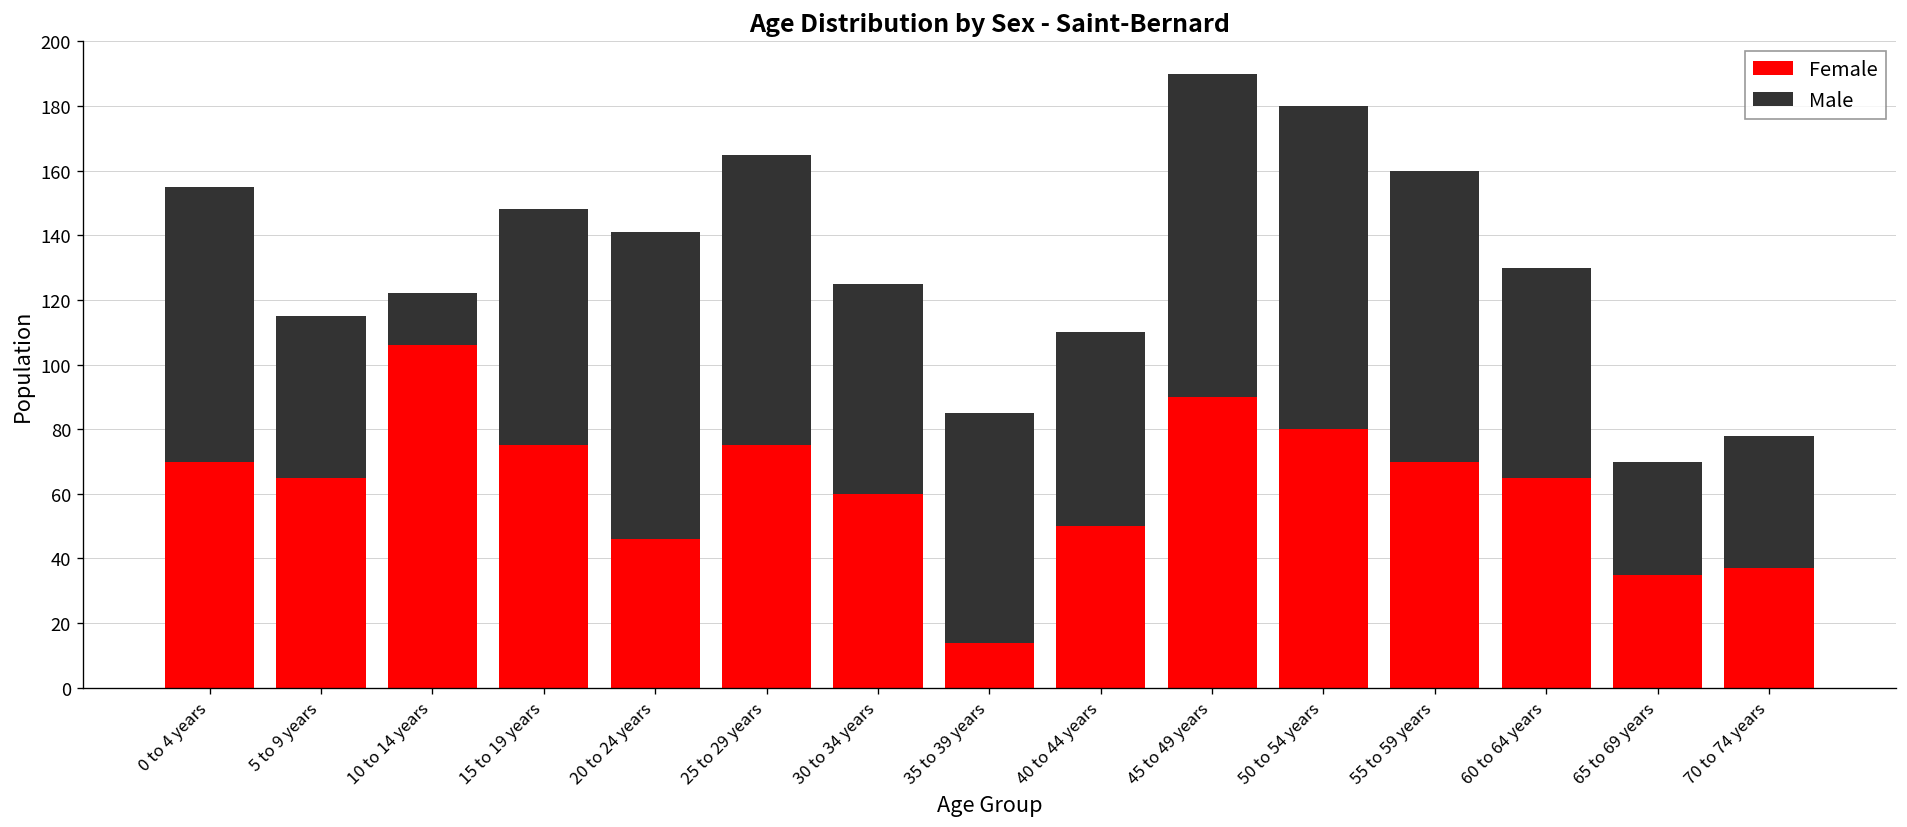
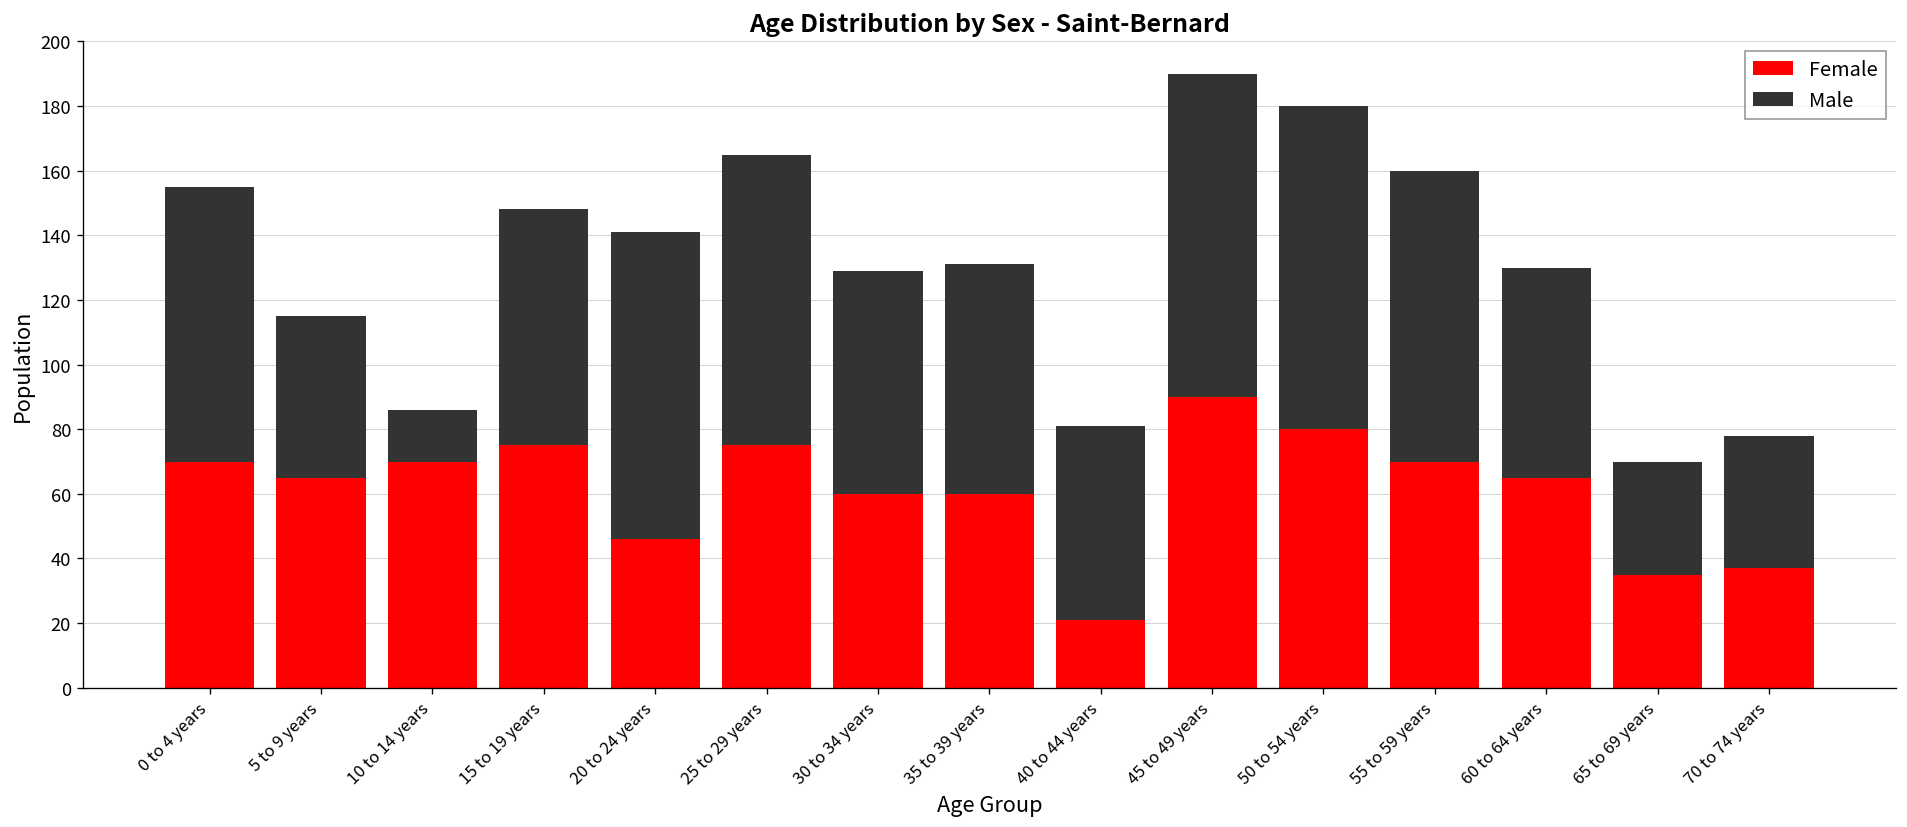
  {
    "Female": {
      "0 to 4 years": 70,
      "5 to 9 years": 65,
-     "10 to 14 years": 106,
+     "10 to 14 years": 70,
      "15 to 19 years": 75,
      "20 to 24 years": 46,
      "25 to 29 years": 75,
      "30 to 34 years": 60,
-     "35 to 39 years": 14,
-     "40 to 44 years": 50,
+     "35 to 39 years": 60,
+     "40 to 44 years": 21,
      "45 to 49 years": 90,
      "50 to 54 years": 80,
      "55 to 59 years": 70,
      "60 to 64 years": 65,
      "65 to 69 years": 35,
      "70 to 74 years": 37
    },
    "Male": {
      "0 to 4 years": 85,
      "5 to 9 years": 50,
      "10 to 14 years": 16,
      "15 to 19 years": 73,
      "20 to 24 years": 95,
      "25 to 29 years": 90,
-     "30 to 34 years": 65,
+     "30 to 34 years": 69,
      "35 to 39 years": 71,
      "40 to 44 years": 60,
      "45 to 49 years": 100,
      "50 to 54 years": 100,
      "55 to 59 years": 90,
      "60 to 64 years": 65,
      "65 to 69 years": 35,
      "70 to 74 years": 41
    }
  }
